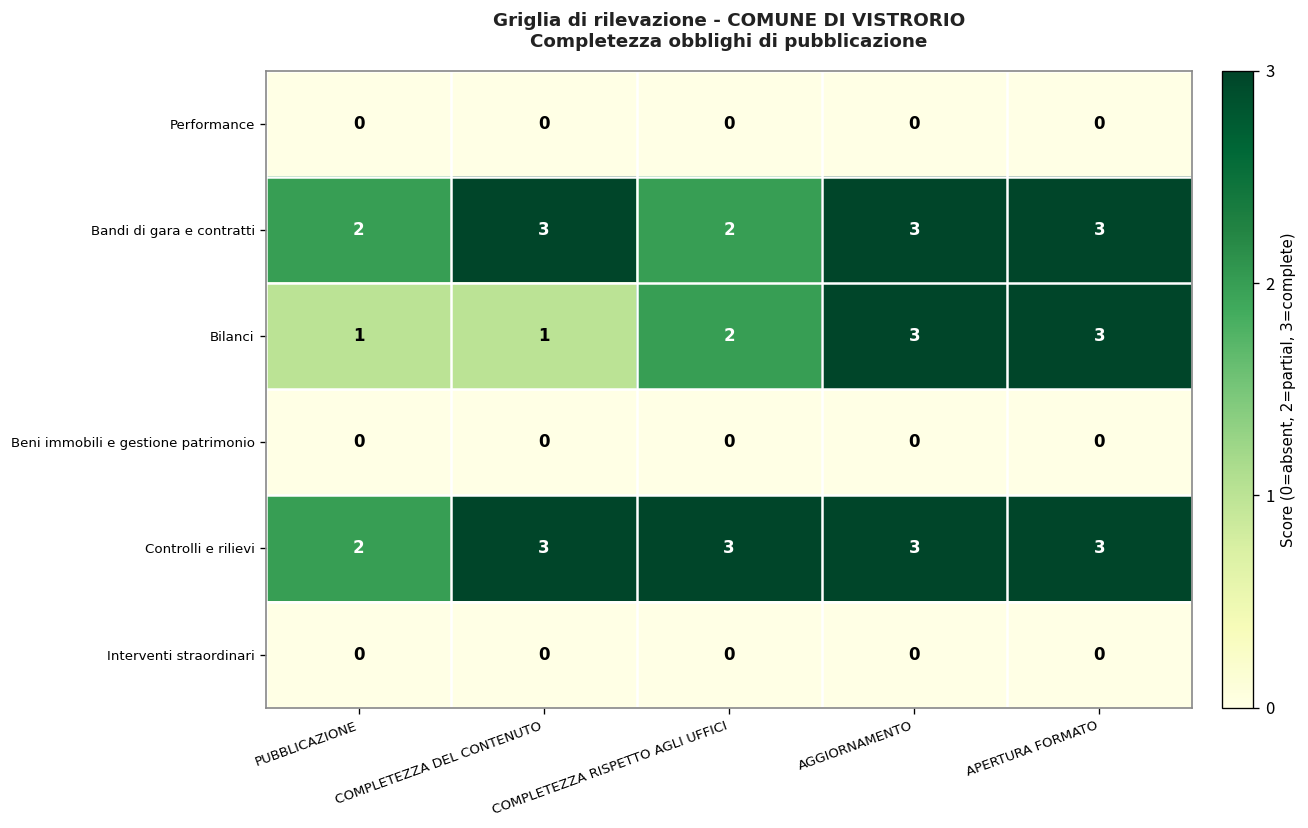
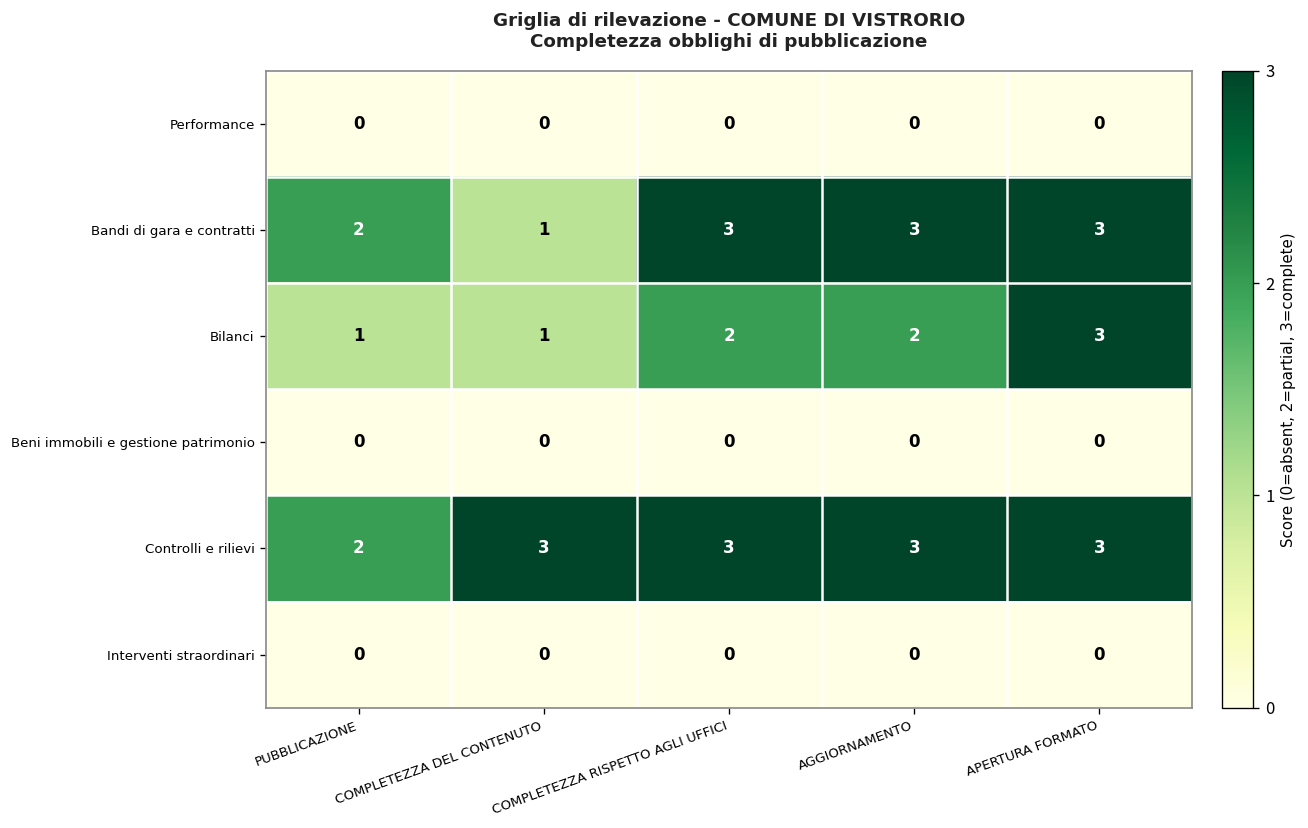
  {
    "Performance": {
      "PUBBLICAZIONE": 0,
      "COMPLETEZZA DEL CONTENUTO": 0,
      "COMPLETEZZA RISPETTO AGLI UFFICI": 0,
      "AGGIORNAMENTO": 0,
      "APERTURA FORMATO": 0
    },
    "Bandi di gara e contratti": {
      "PUBBLICAZIONE": 2,
-     "COMPLETEZZA DEL CONTENUTO": 3,
-     "COMPLETEZZA RISPETTO AGLI UFFICI": 2,
+     "COMPLETEZZA DEL CONTENUTO": 1,
+     "COMPLETEZZA RISPETTO AGLI UFFICI": 3,
      "AGGIORNAMENTO": 3,
      "APERTURA FORMATO": 3
    },
    "Bilanci": {
      "PUBBLICAZIONE": 1,
      "COMPLETEZZA DEL CONTENUTO": 1,
      "COMPLETEZZA RISPETTO AGLI UFFICI": 2,
-     "AGGIORNAMENTO": 3,
+     "AGGIORNAMENTO": 2,
      "APERTURA FORMATO": 3
    },
    "Beni immobili e gestione patrimonio": {
      "PUBBLICAZIONE": 0,
      "COMPLETEZZA DEL CONTENUTO": 0,
      "COMPLETEZZA RISPETTO AGLI UFFICI": 0,
      "AGGIORNAMENTO": 0,
      "APERTURA FORMATO": 0
    },
    "Controlli e rilievi": {
      "PUBBLICAZIONE": 2,
      "COMPLETEZZA DEL CONTENUTO": 3,
      "COMPLETEZZA RISPETTO AGLI UFFICI": 3,
      "AGGIORNAMENTO": 3,
      "APERTURA FORMATO": 3
    },
    "Interventi straordinari": {
      "PUBBLICAZIONE": 0,
      "COMPLETEZZA DEL CONTENUTO": 0,
      "COMPLETEZZA RISPETTO AGLI UFFICI": 0,
      "AGGIORNAMENTO": 0,
      "APERTURA FORMATO": 0
    }
  }
